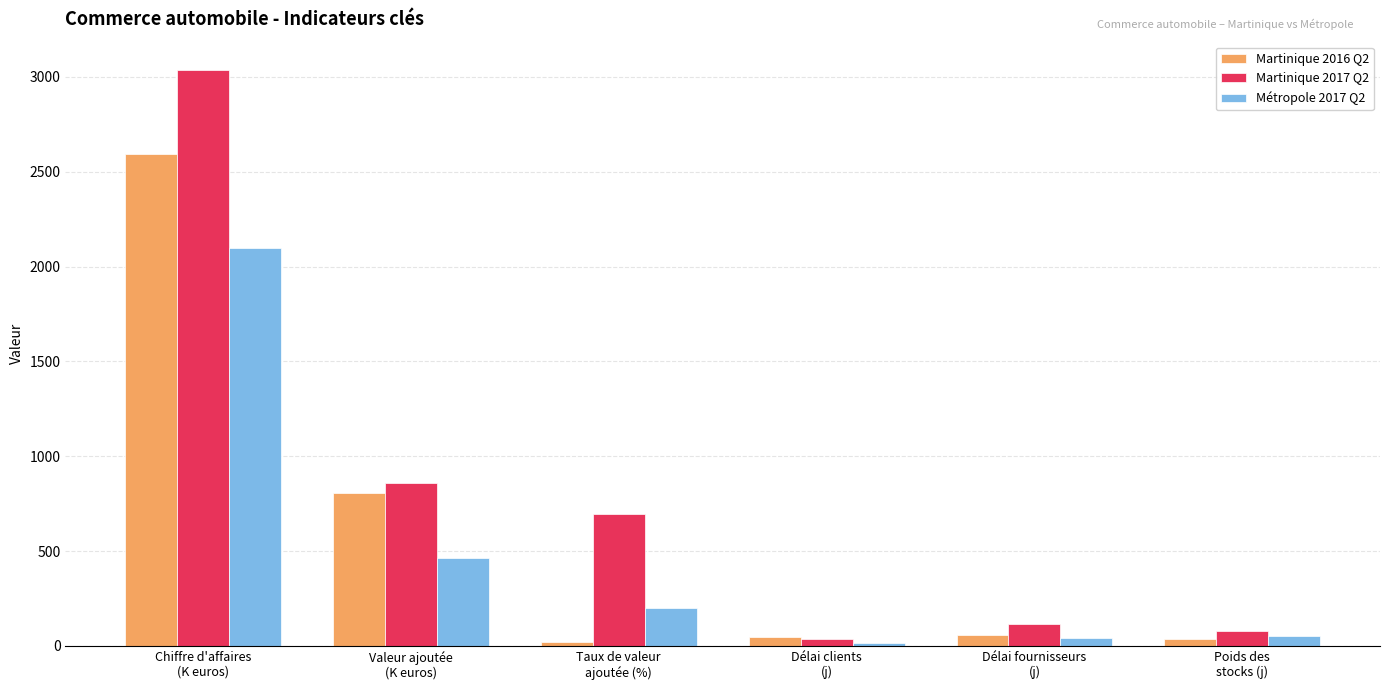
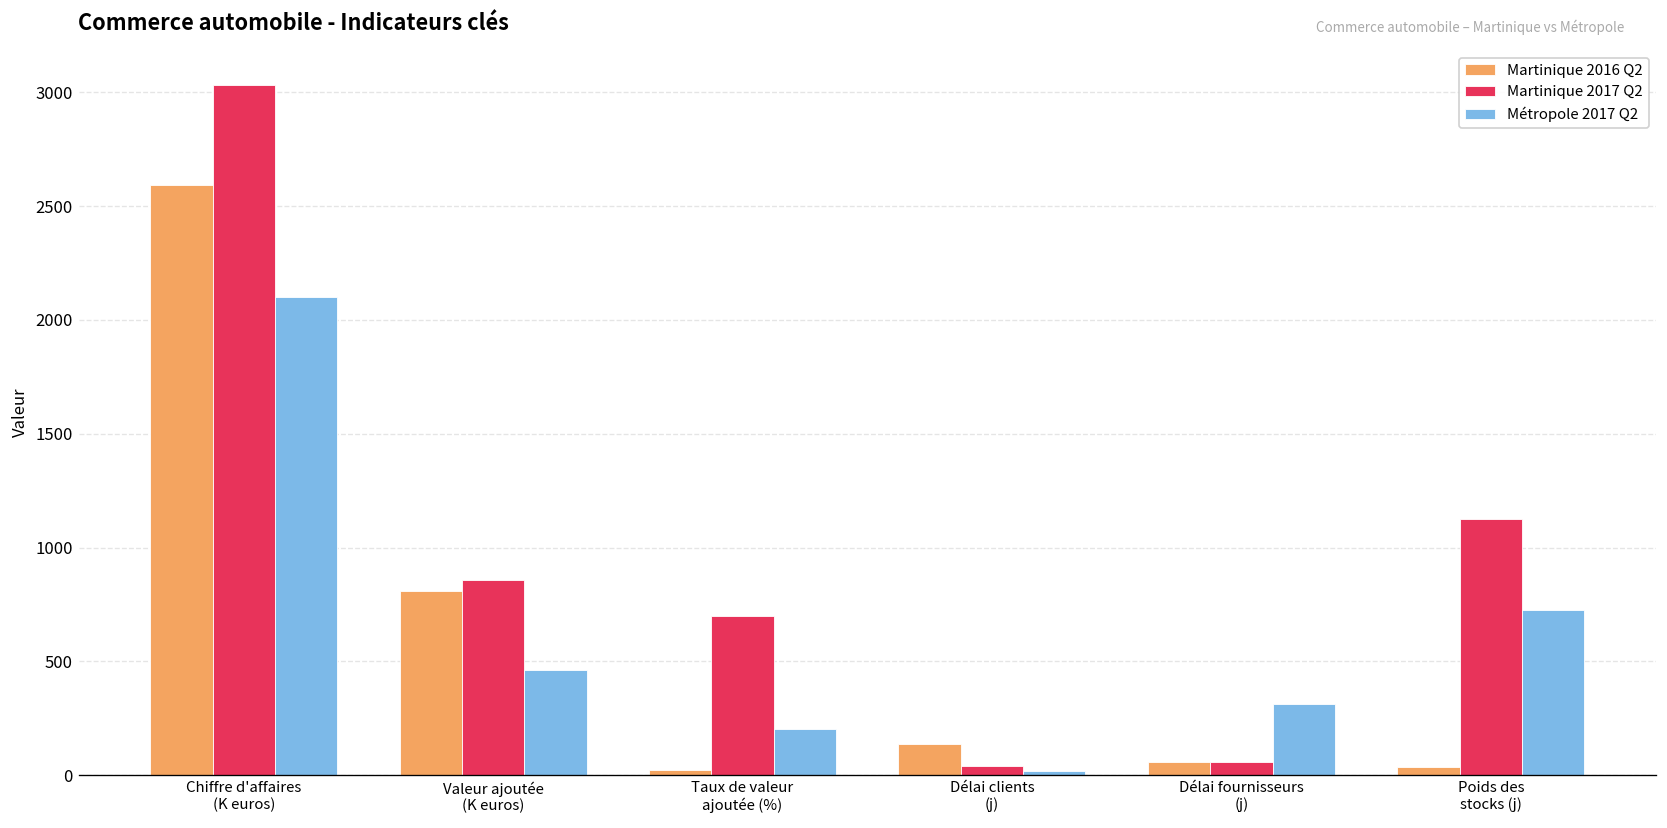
  {
    "Martinique 2016 Q2": {
      "Chiffre d'affaires (K euros)": 2590,
      "Valeur ajoutée (K euros)": 810,
      "Taux de valeur ajoutée (%)": 20,
-     "Délai clients (j)": 40,
+     "Délai clients (j)": 140,
      "Délai fournisseurs (j)": 60,
      "Poids des stocks (j)": 40
    },
    "Martinique 2017 Q2": {
      "Chiffre d'affaires (K euros)": 3030,
      "Valeur ajoutée (K euros)": 860,
      "Taux de valeur ajoutée (%)": 700,
      "Délai clients (j)": 40,
-     "Délai fournisseurs (j)": 120,
-     "Poids des stocks (j)": 80
+     "Délai fournisseurs (j)": 60,
+     "Poids des stocks (j)": 1130
    },
    "Métropole 2017 Q2": {
      "Chiffre d'affaires (K euros)": 2100,
      "Valeur ajoutée (K euros)": 460,
      "Taux de valeur ajoutée (%)": 200,
      "Délai clients (j)": 20,
-     "Délai fournisseurs (j)": 40,
-     "Poids des stocks (j)": 50
+     "Délai fournisseurs (j)": 310,
+     "Poids des stocks (j)": 730
    }
  }
